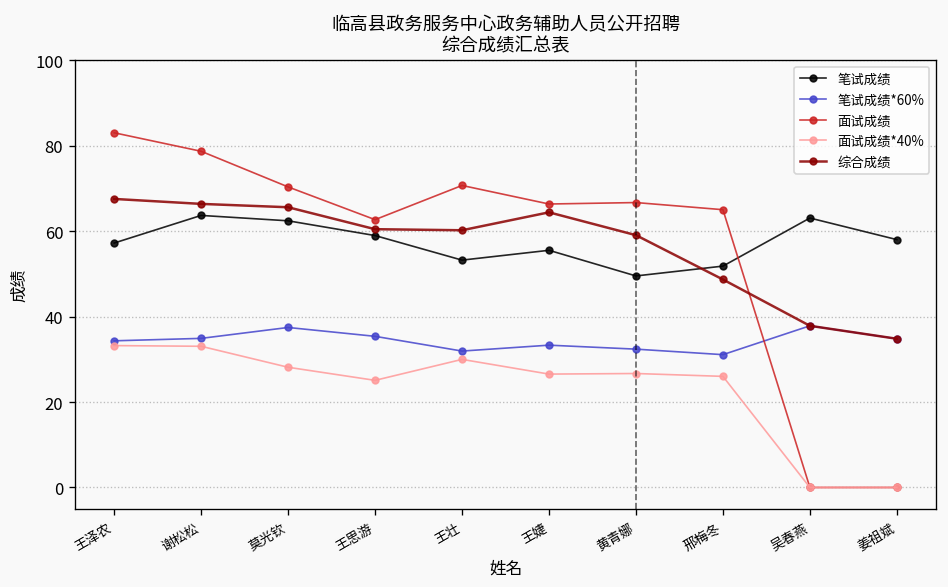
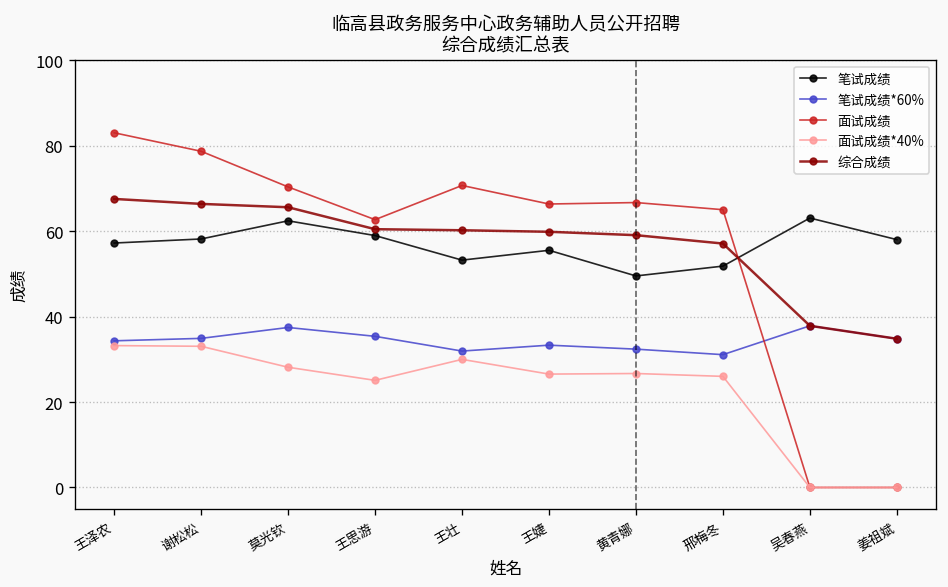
  {
    "笔试成绩": {
      "王泽农": 57,
-     "谢松松": 64,
+     "谢松松": 58,
      "莫光钦": 62,
      "王思游": 59,
      "王壮": 53,
      "王婕": 56,
      "黄青娜": 50,
      "邢梅冬": 52,
      "吴春燕": 63,
      "姜祖斌": 58
    },
    "笔试成绩*60%": {
      "王泽农": 34,
      "谢松松": 35,
      "莫光钦": 37,
      "王思游": 35,
      "王壮": 32,
      "王婕": 33,
      "黄青娜": 32,
      "邢梅冬": 31
    },
    "面试成绩": {
      "王泽农": 83,
      "谢松松": 79,
      "莫光钦": 70,
      "王思游": 63,
      "王壮": 71,
      "王婕": 66,
      "黄青娜": 67,
      "邢梅冬": 65
    },
    "面试成绩*40%": {
      "王泽农": 33,
      "谢松松": 33,
      "莫光钦": 28,
      "王思游": 25,
      "王壮": 30,
      "王婕": 27,
      "黄青娜": 27,
      "邢梅冬": 26
    },
    "综合成绩": {
      "王泽农": 68,
      "谢松松": 66,
      "莫光钦": 66,
      "王思游": 60,
      "王壮": 60,
-     "王婕": 64,
+     "王婕": 60,
      "黄青娜": 59,
-     "邢梅冬": 49
+     "邢梅冬": 57
    }
  }
